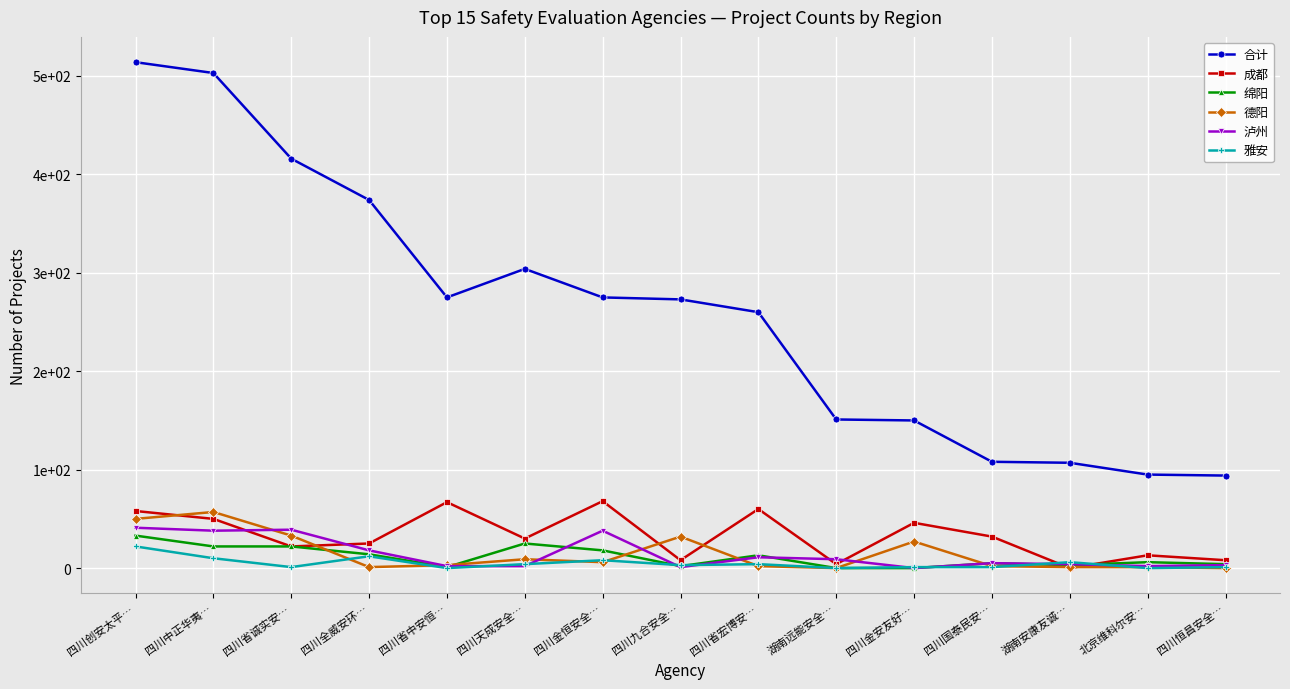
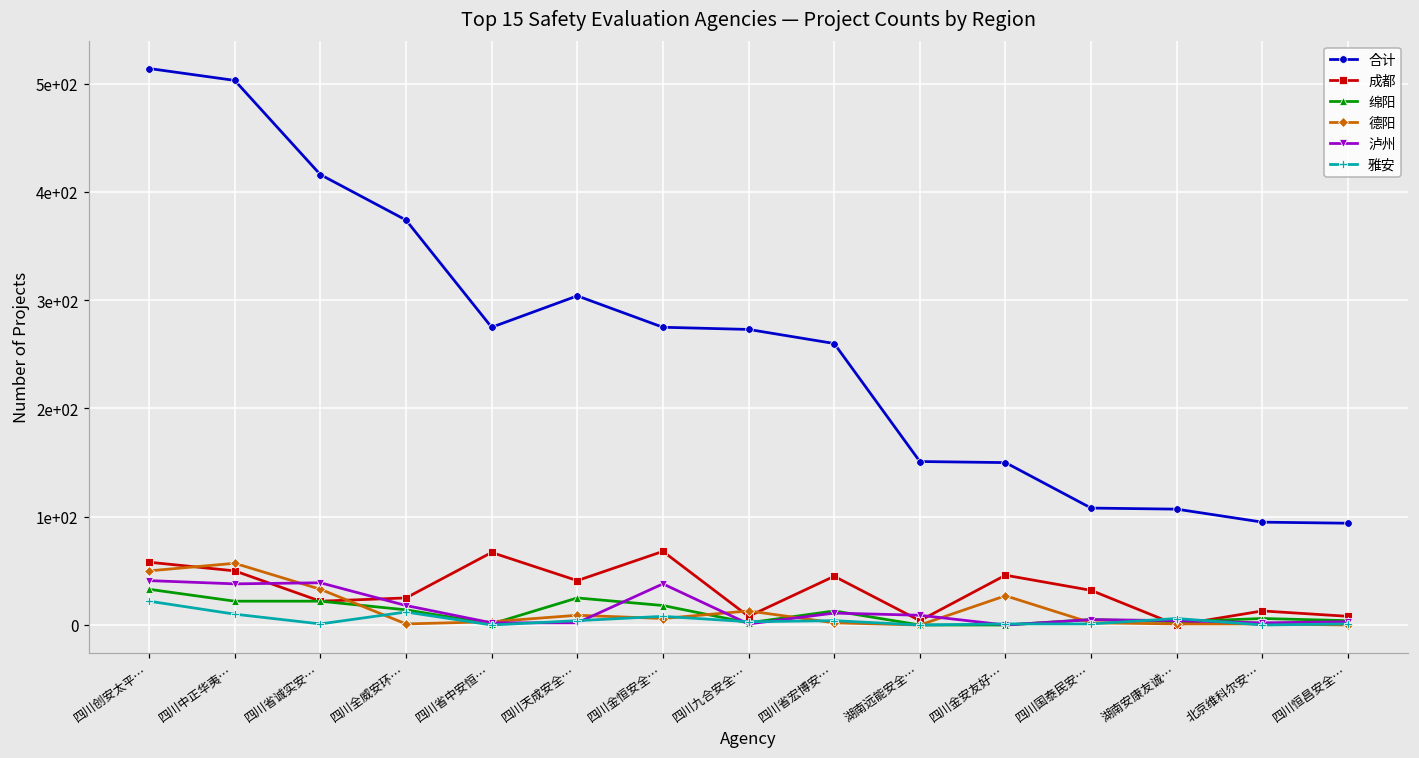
  {
    "合计": {
      "四川创安太平…": 510,
      "四川中正华夷…": 500,
      "四川省诚实安…": 420,
      "四川全威安环…": 370,
      "四川省中安恒…": 280,
      "四川天成安全…": 300,
      "四川金恒安全…": 280,
      "四川九合安全…": 270,
      "四川省宏博安…": 260,
      "湖南远能安全…": 150,
      "四川金安友好…": 150,
      "四川国泰民安…": 110,
      "湖南安康友诚…": 110,
      "北京维科尔安…": 100,
      "四川恒昌安全…": 90
    },
    "成都": {
      "四川创安太平…": 60,
      "四川中正华夷…": 50,
      "四川全威安环…": 30,
      "四川省中安恒…": 70,
-     "四川天成安全…": 30,
+     "四川天成安全…": 40,
      "四川金恒安全…": 70,
      "四川九合安全…": 10,
-     "四川省宏博安…": 60,
+     "四川省宏博安…": 50,
      "湖南远能安全…": 0,
      "四川金安友好…": 50,
      "四川国泰民安…": 30,
      "北京维科尔安…": 10,
      "四川恒昌安全…": 10
    },
    "绵阳": {
      "四川创安太平…": 30,
      "四川中正华夷…": 20,
      "四川天成安全…": 30,
      "四川金恒安全…": 20,
      "北京维科尔安…": 10
    },
    "德阳": {
      "四川创安太平…": 50,
      "四川中正华夷…": 60,
      "四川省诚实安…": 30,
      "四川全威安环…": 0,
      "四川天成安全…": 10,
-     "四川九合安全…": 30,
+     "四川九合安全…": 10,
      "四川金安友好…": 30
    },
    "泸州": {
      "四川创安太平…": 40,
      "四川中正华夷…": 40,
      "四川省诚实安…": 40,
      "四川全威安环…": 20,
      "四川金恒安全…": 40,
      "湖南远能安全…": 10
    },
    "雅安": {
      "四川创安太平…": 20,
      "四川中正华夷…": 10,
      "四川省诚实安…": 0
    }
  }
